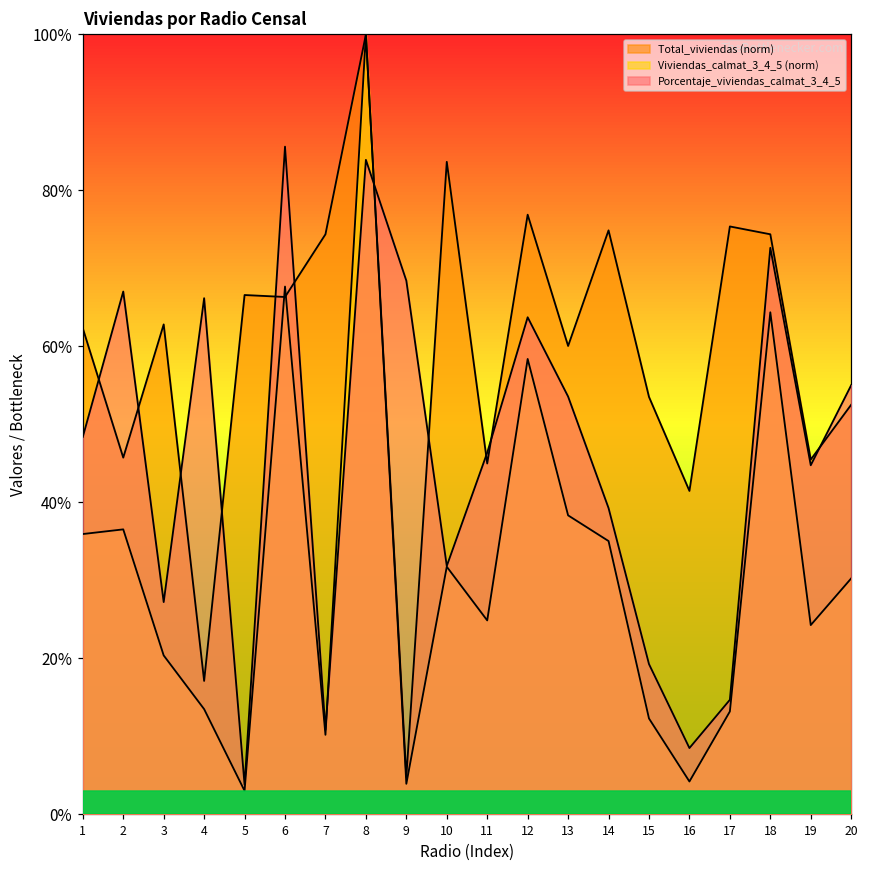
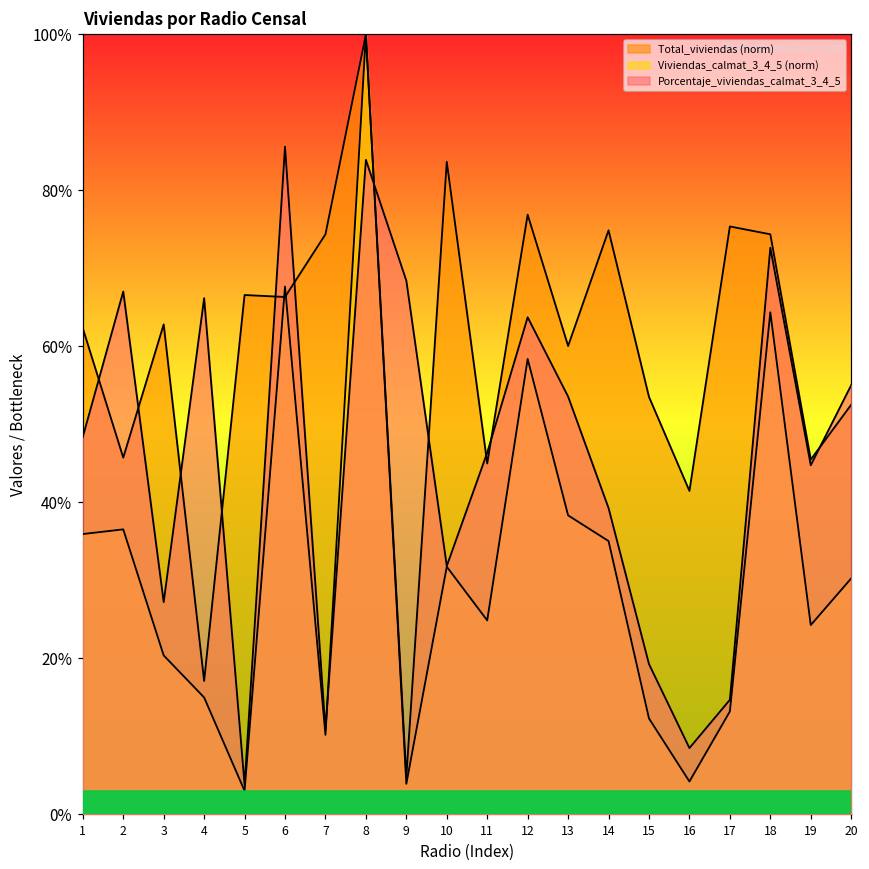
  {
    "Total_viviendas (norm)": {
      "1": "62%",
      "2": "46%",
      "3": "63%",
      "4": "17%",
      "5": "67%",
      "6": "66%",
      "7": "74%",
      "9": "5%",
      "10": "84%",
      "11": "45%",
      "12": "77%",
      "13": "60%",
      "14": "75%",
      "15": "54%",
      "16": "41%",
      "17": "75%",
      "18": "74%",
      "19": "45%",
      "20": "53%"
    },
    "Viviendas_calmat_3_4_5 (norm)": {
      "1": "36%",
      "2": "37%",
      "3": "20%",
-     "4": "13%",
+     "4": "15%",
      "6": "68%",
      "7": "10%",
      "9": "4%",
      "11": "25%",
      "12": "58%",
      "13": "38%",
      "14": "35%",
      "15": "12%",
      "16": "4%",
      "17": "13%",
      "18": "64%",
      "19": "24%",
      "20": "30%"
    },
    "Porcentaje_viviendas_calmat_3_4_5": {
      "1": "48%",
      "2": "67%",
      "3": "27%",
      "4": "66%",
      "5": "4%",
      "6": "86%",
      "7": "11%",
      "8": "84%",
      "9": "68%",
      "11": "46%",
      "12": "64%",
      "13": "54%",
      "14": "39%",
      "15": "19%",
      "16": "8%",
      "17": "15%",
      "18": "73%",
      "19": "45%",
      "20": "55%"
    }
  }
